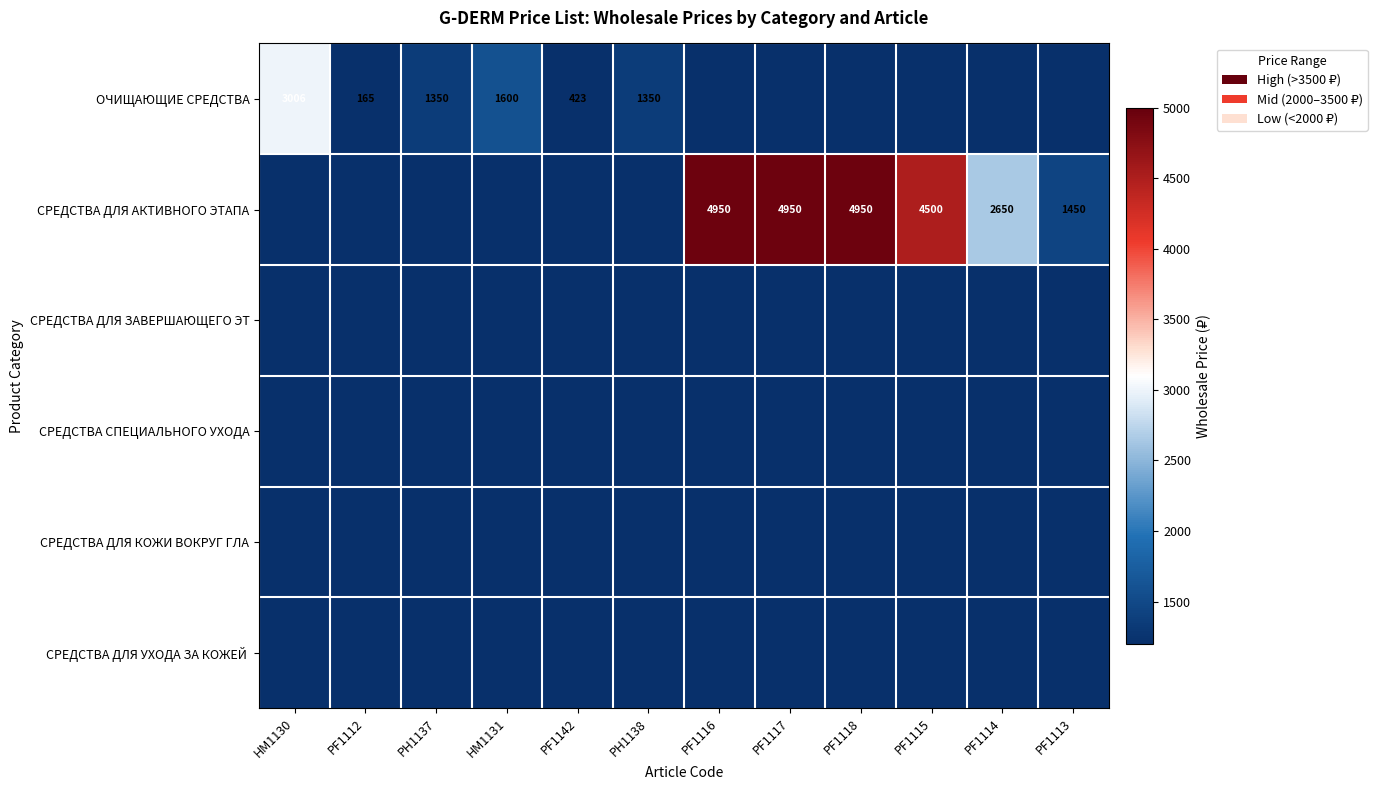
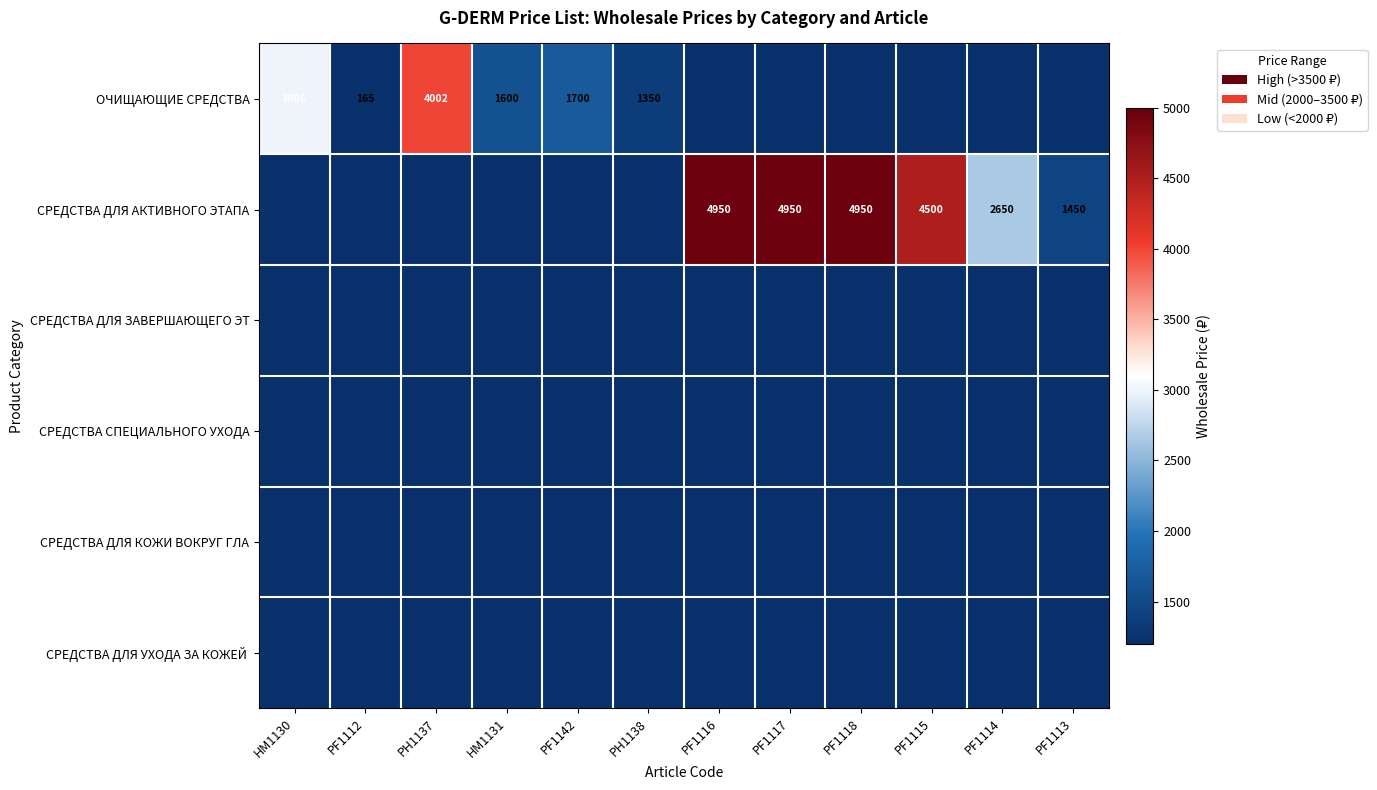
  {
    "ОЧИЩАЮЩИЕ СРЕДСТВА": {
      "PF1112": 165,
-     "PH1137": 1350,
+     "PH1137": 4002,
      "HM1131": 1600,
-     "PF1142": 423,
+     "PF1142": 1700,
      "PH1138": 1350
    },
    "СРЕДСТВА ДЛЯ АКТИВНОГО ЭТАПА": {
      "PF1116": 4950,
      "PF1117": 4950,
      "PF1118": 4950,
      "PF1115": 4500,
      "PF1114": 2650,
      "PF1113": 1450
    }
  }
